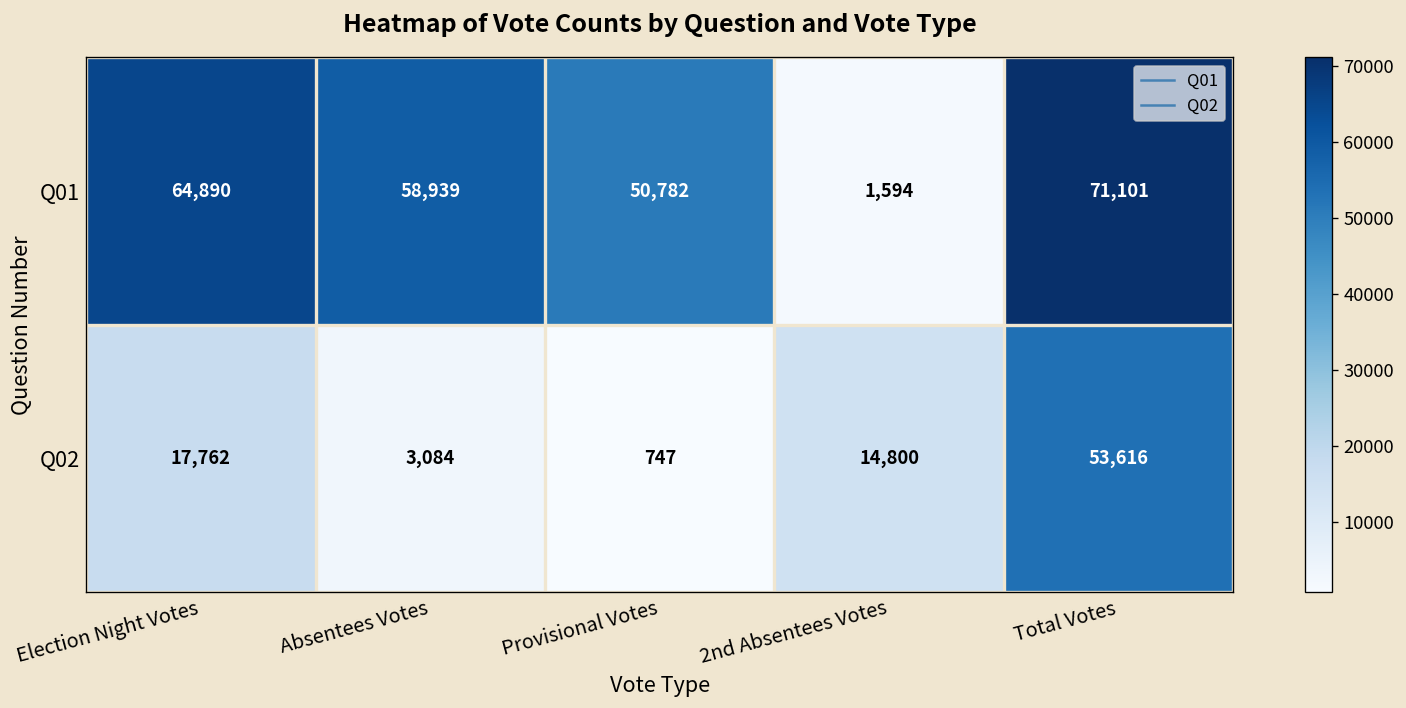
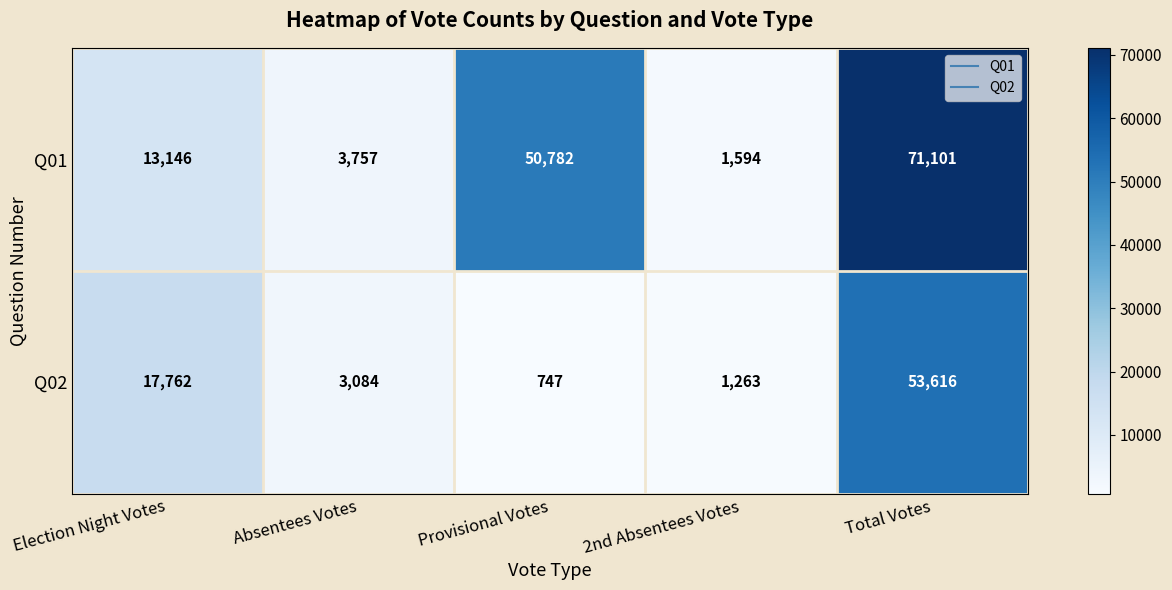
  {
    "Q01": {
-     "Election Night Votes": "64,890",
-     "Absentees Votes": "58,939",
+     "Election Night Votes": "13,146",
+     "Absentees Votes": "3,757",
      "Provisional Votes": "50,782",
      "2nd Absentees Votes": "1,594",
      "Total Votes": "71,101"
    },
    "Q02": {
      "Election Night Votes": "17,762",
      "Absentees Votes": "3,084",
      "Provisional Votes": "747",
-     "2nd Absentees Votes": "14,800",
+     "2nd Absentees Votes": "1,263",
      "Total Votes": "53,616"
    }
  }
